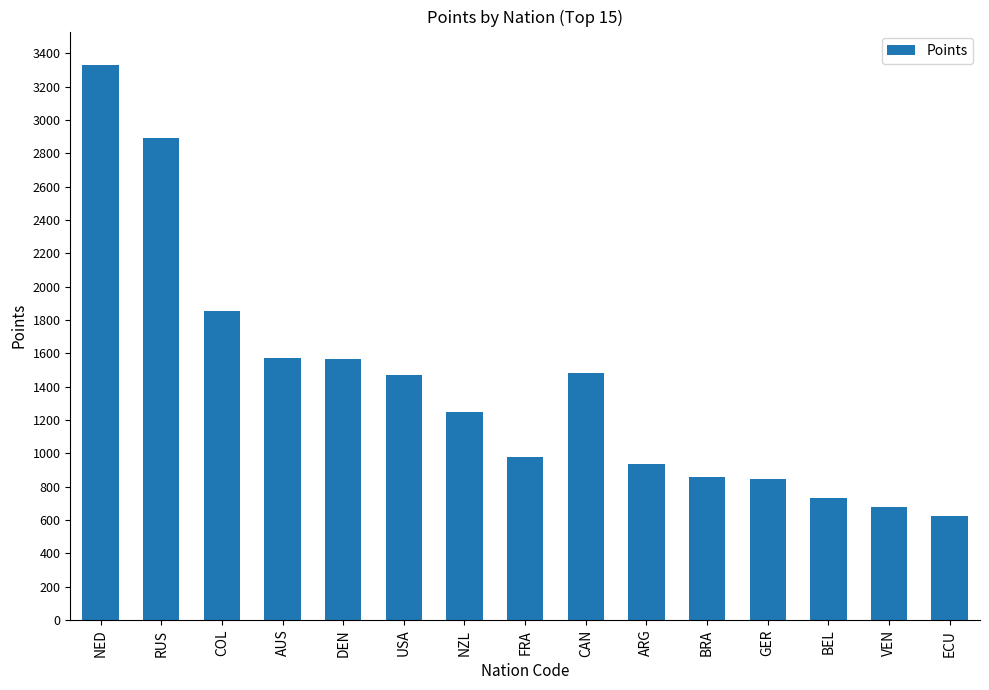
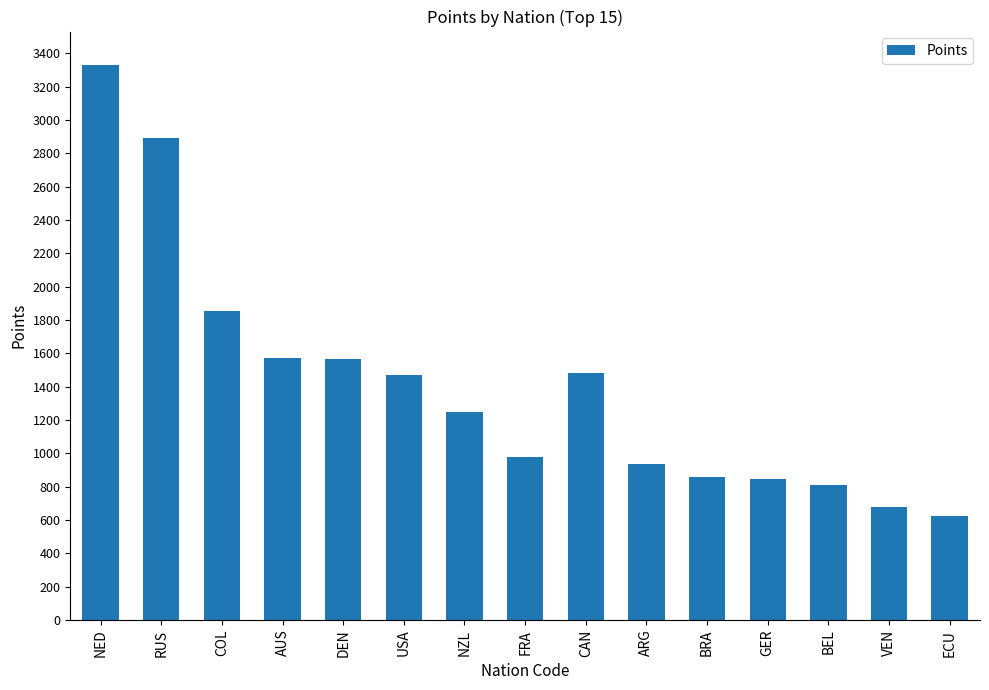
  {
    "NED": 3330,
    "RUS": 2890,
    "COL": 1860,
    "AUS": 1570,
    "DEN": 1570,
    "USA": 1470,
    "NZL": 1250,
    "FRA": 980,
    "CAN": 1480,
    "ARG": 940,
    "BRA": 860,
    "GER": 840,
-   "BEL": 730,
+   "BEL": 810,
    "VEN": 680,
    "ECU": 630
  }
